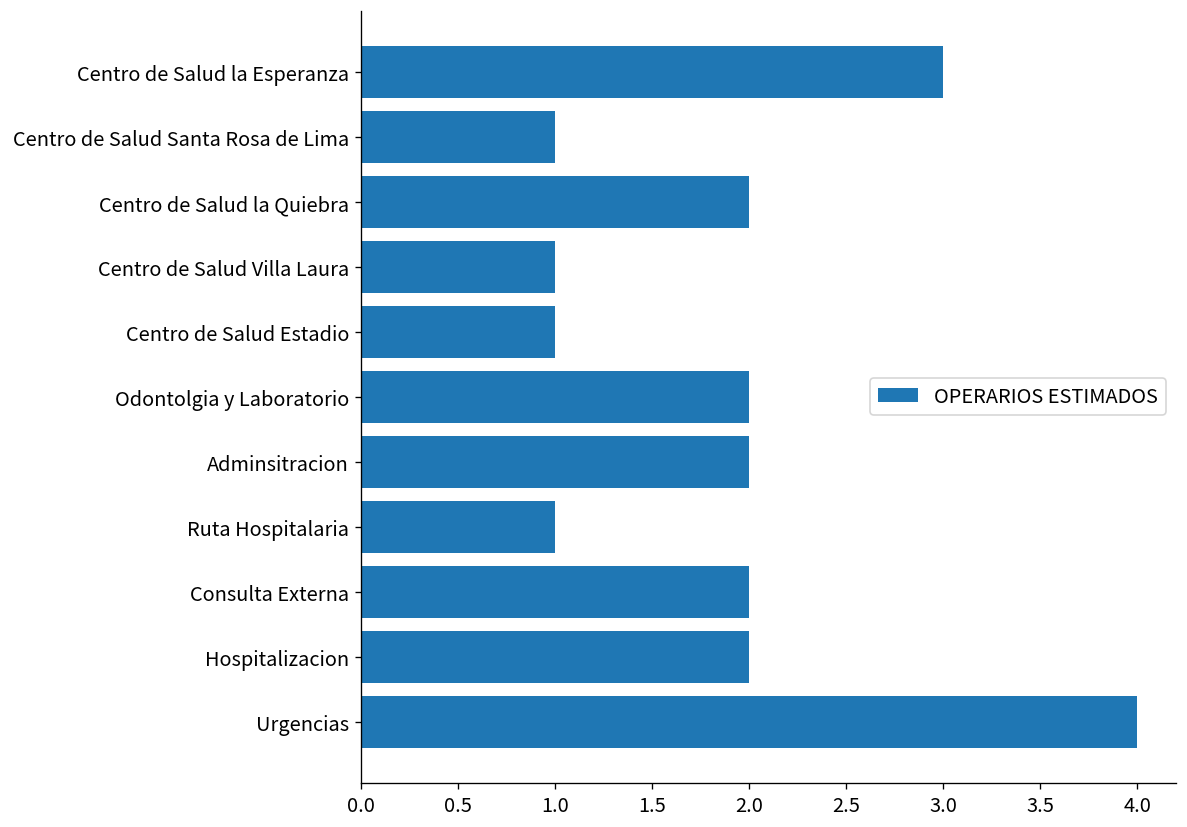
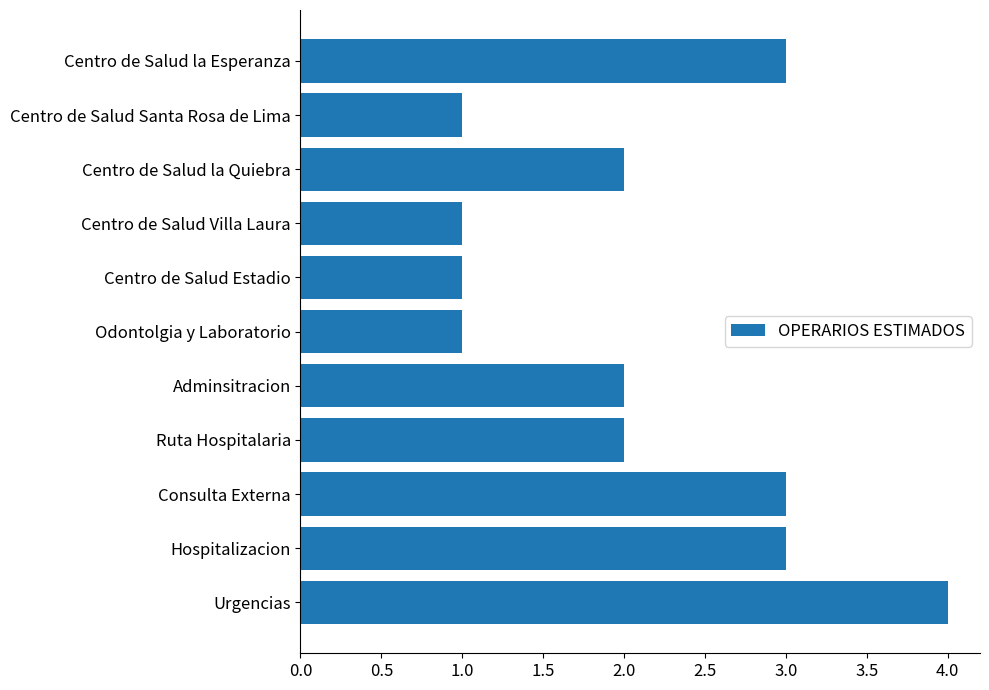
  {
    "Centro de Salud la Esperanza": 3,
    "Centro de Salud Santa Rosa de Lima": 1,
    "Centro de Salud la Quiebra": 2,
    "Centro de Salud Villa Laura": 1,
    "Centro de Salud Estadio": 1,
-   "Odontolgia y Laboratorio": 2,
+   "Odontolgia y Laboratorio": 1,
    "Adminsitracion": 2,
-   "Ruta Hospitalaria": 1,
-   "Consulta Externa": 2,
-   "Hospitalizacion": 2,
+   "Ruta Hospitalaria": 2,
+   "Consulta Externa": 3,
+   "Hospitalizacion": 3,
    "Urgencias": 4
  }
